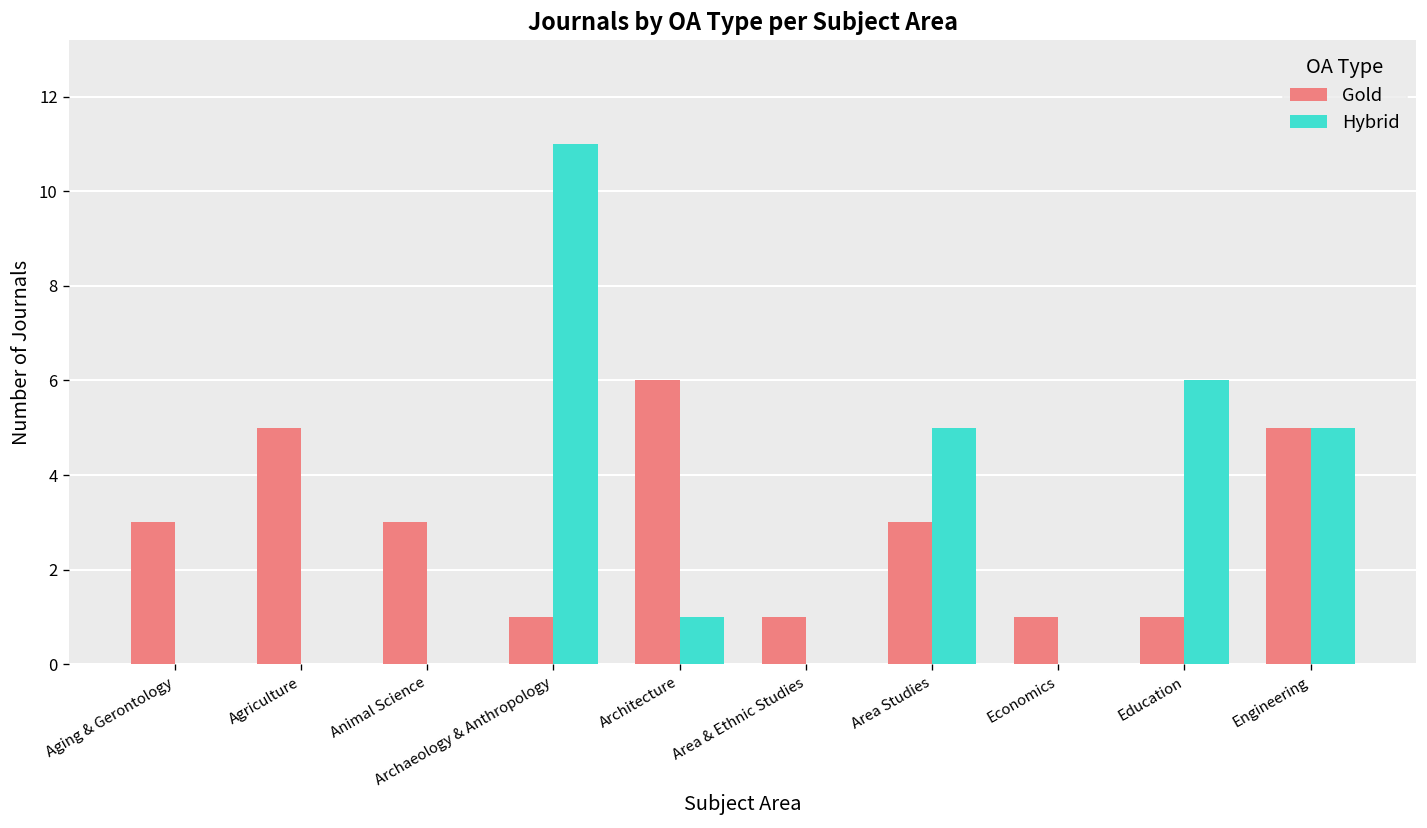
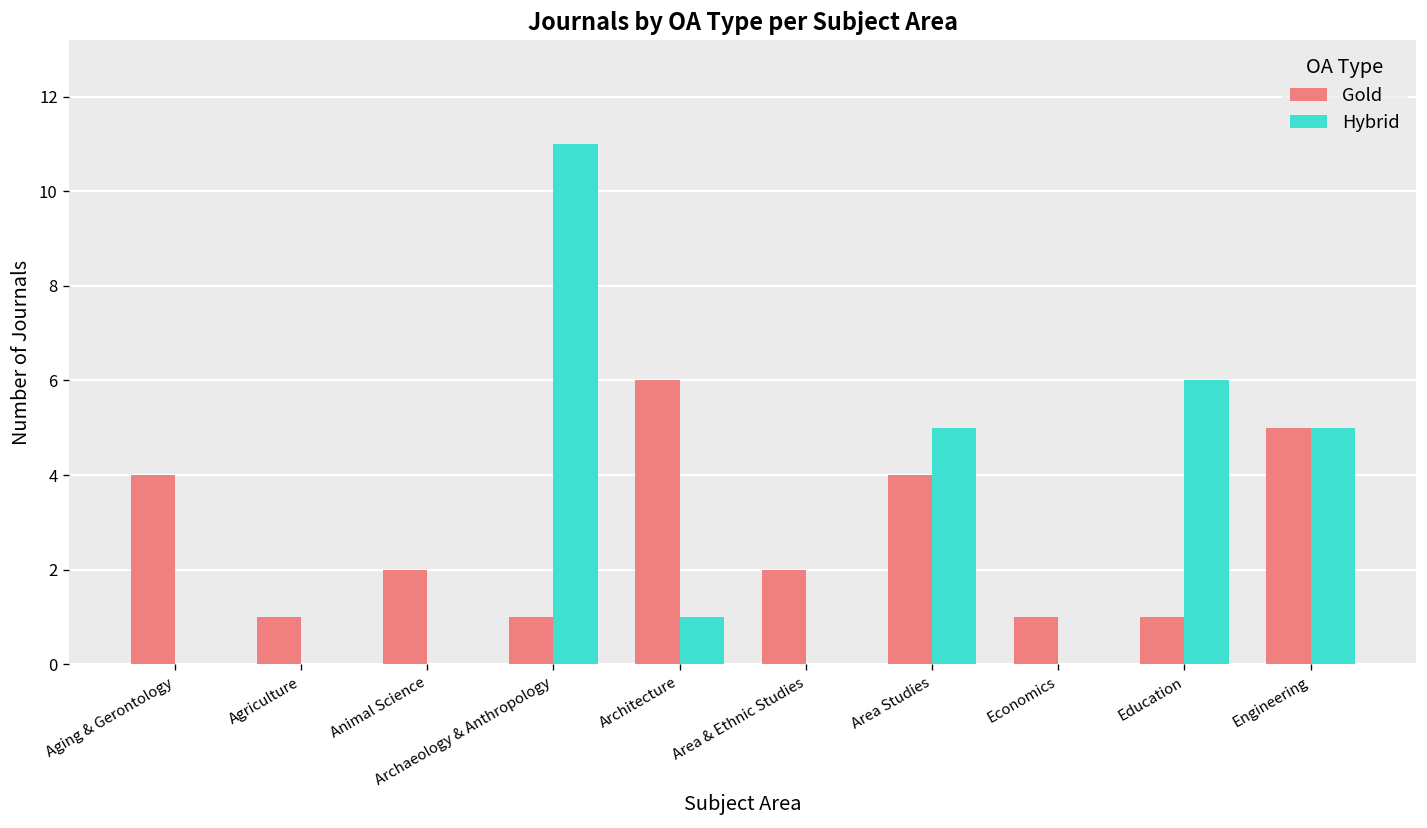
  {
    "Gold": {
-     "Aging & Gerontology": 3,
-     "Agriculture": 5,
-     "Animal Science": 3,
+     "Aging & Gerontology": 4,
+     "Agriculture": 1,
+     "Animal Science": 2,
      "Archaeology & Anthropology": 1,
      "Architecture": 6,
-     "Area & Ethnic Studies": 1,
-     "Area Studies": 3,
+     "Area & Ethnic Studies": 2,
+     "Area Studies": 4,
      "Economics": 1,
      "Education": 1,
      "Engineering": 5
    },
    "Hybrid": {
      "Aging & Gerontology": 0,
      "Agriculture": 0,
      "Animal Science": 0,
      "Archaeology & Anthropology": 11,
      "Architecture": 1,
      "Area & Ethnic Studies": 0,
      "Area Studies": 5,
      "Economics": 0,
      "Education": 6,
      "Engineering": 5
    }
  }
